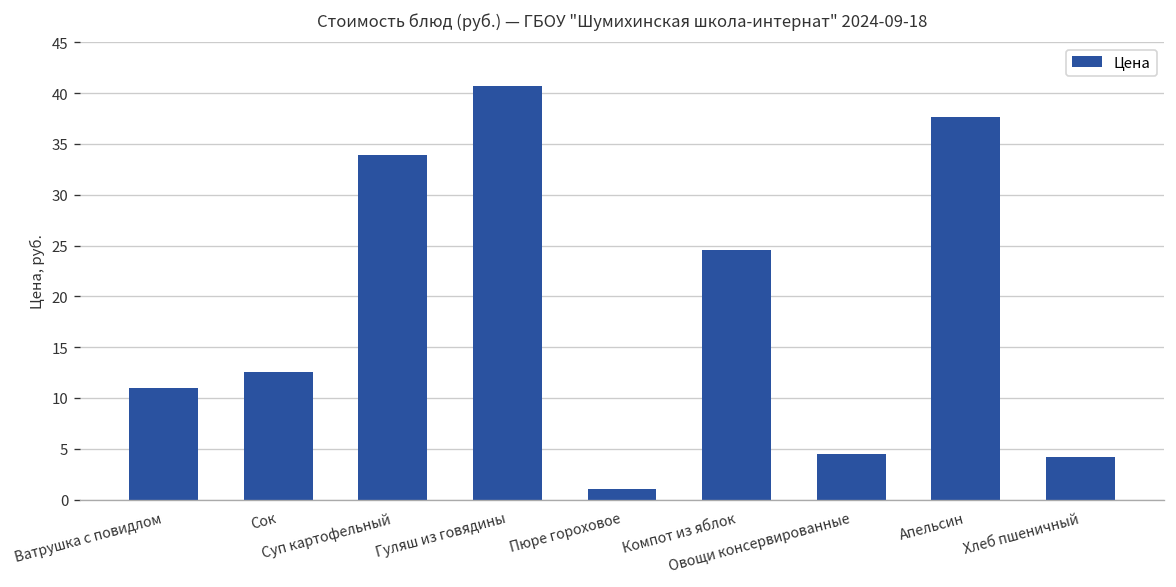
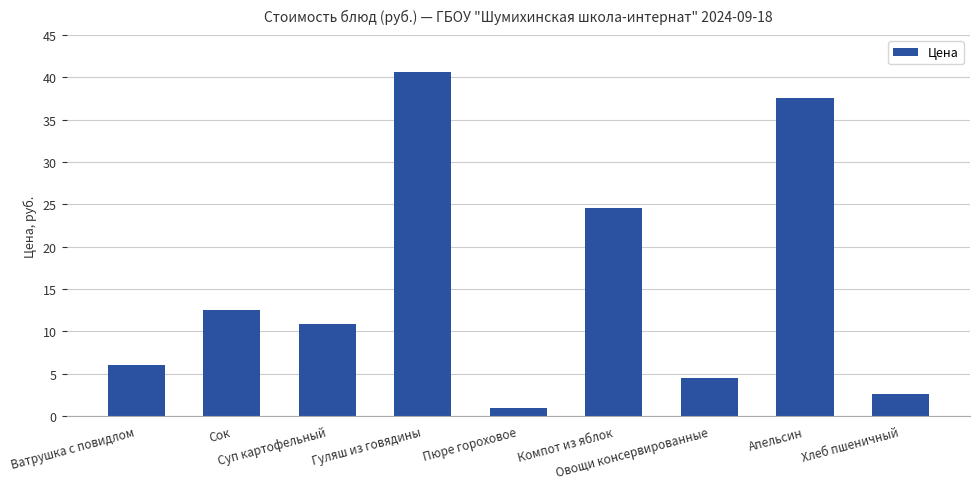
  {
-   "Ватрушка с повидлом": 11,
+   "Ватрушка с повидлом": 6,
    "Сок": 13,
-   "Суп картофельный": 34,
+   "Суп картофельный": 11,
    "Гуляш из говядины": 41,
    "Пюре гороховое": 1,
    "Компот из яблок": 25,
    "Овощи консервированные": 5,
    "Апельсин": 38,
-   "Хлеб пшеничный": 4
+   "Хлеб пшеничный": 3
  }
